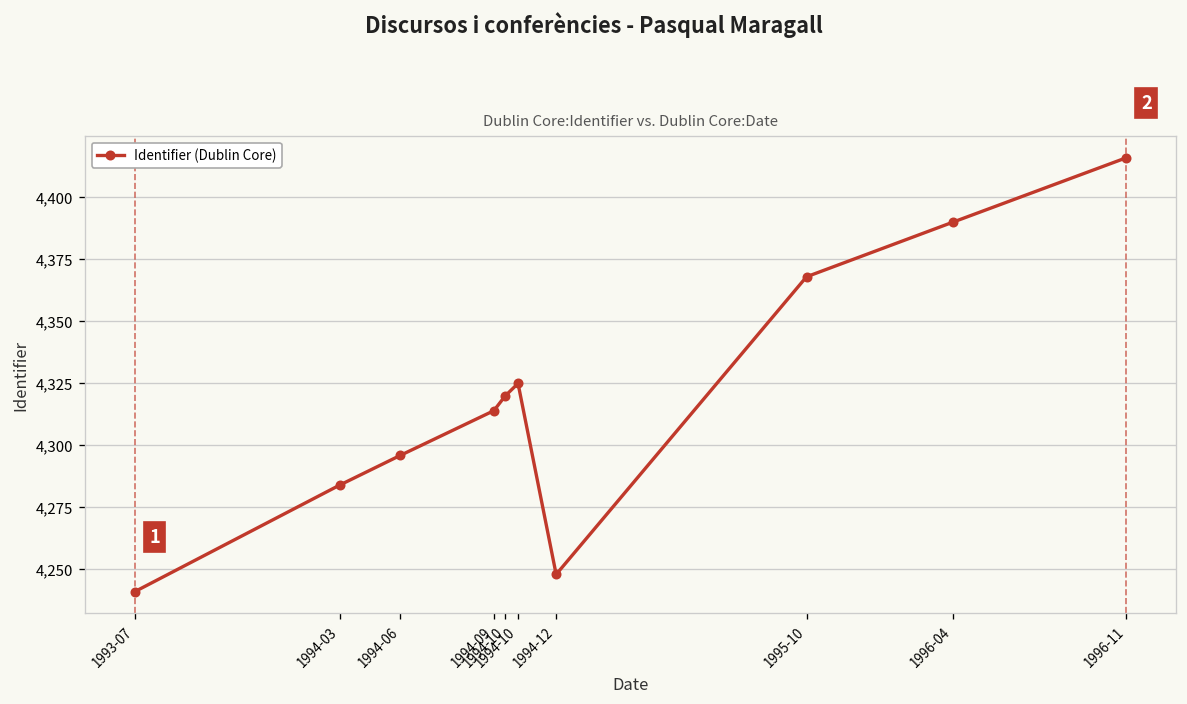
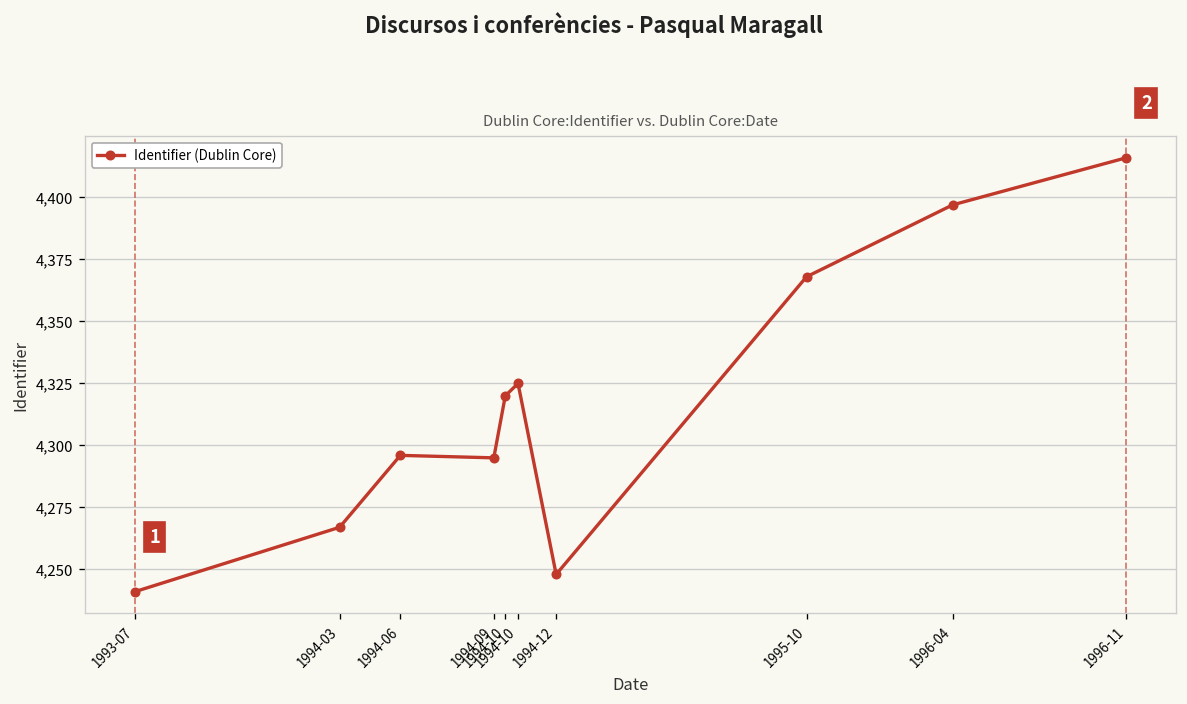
  {
    "1993-07": "4,241",
-   "1994-03": "4,284",
+   "1994-03": "4,267",
    "1994-06": "4,296",
-   "1994-09": "4,314",
+   "1994-09": "4,295",
    "1994-12": "4,248",
    "1995-10": "4,368",
-   "1996-04": "4,390",
+   "1996-04": "4,397",
    "1996-11": "4,416"
  }
